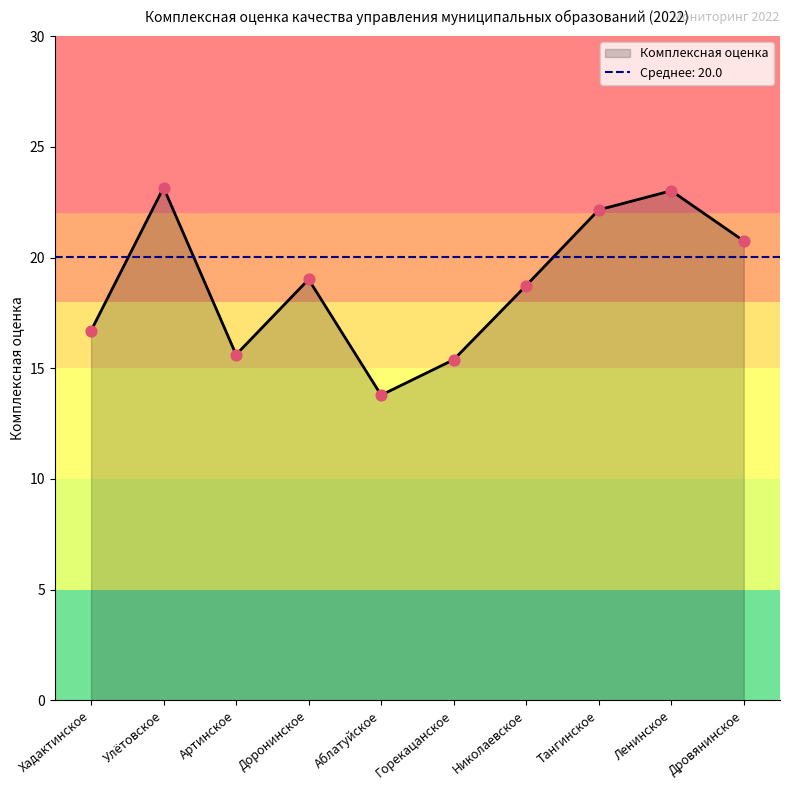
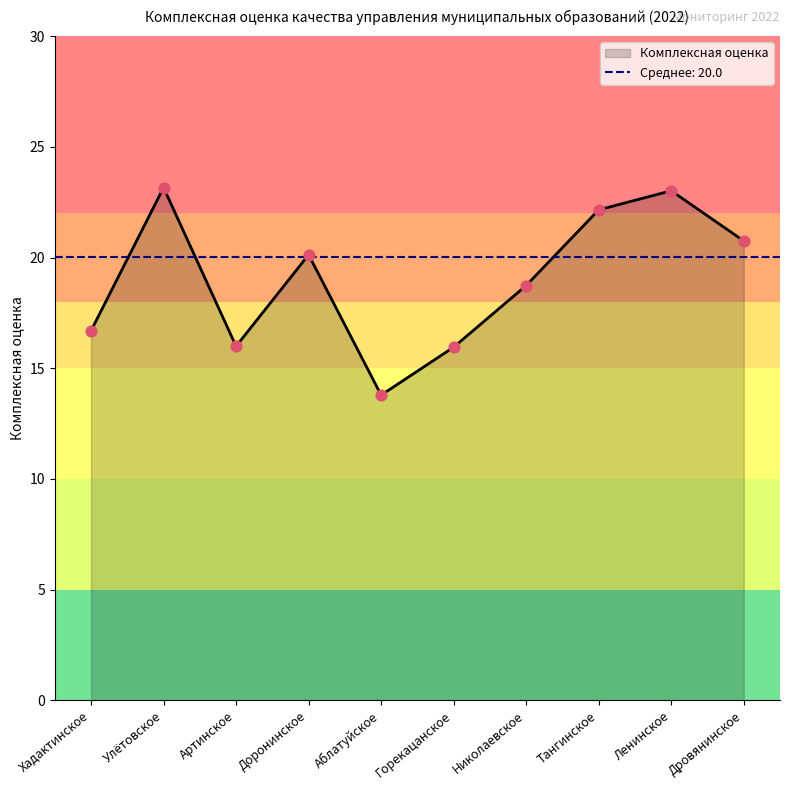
  {
    "Хадактинское": 16.7,
    "Улётовское": 23.2,
-   "Артинское": 15.6,
-   "Доронинское": 19.0,
+   "Артинское": 16.0,
+   "Доронинское": 20.1,
    "Аблатуйское": 13.8,
-   "Горекацанское": 15.4,
+   "Горекацанское": 16.0,
    "Николаевское": 18.7,
    "Тангинское": 22.2,
    "Ленинское": 23.0,
    "Дровянинское": 20.7
  }
